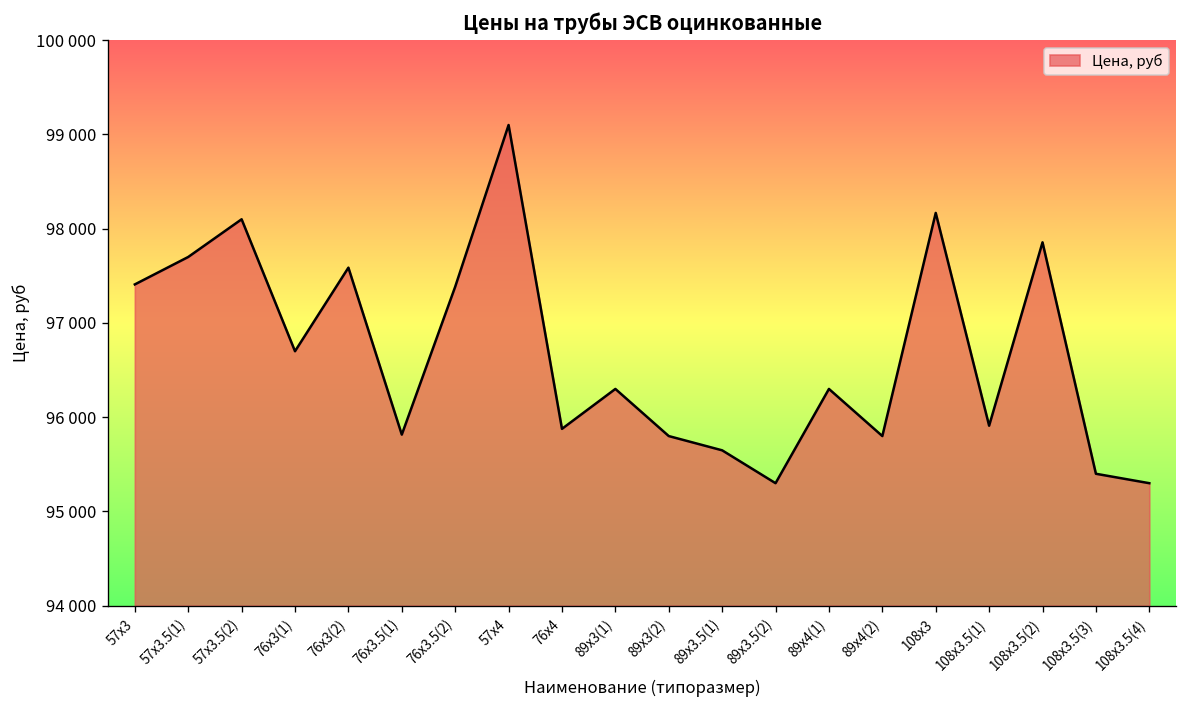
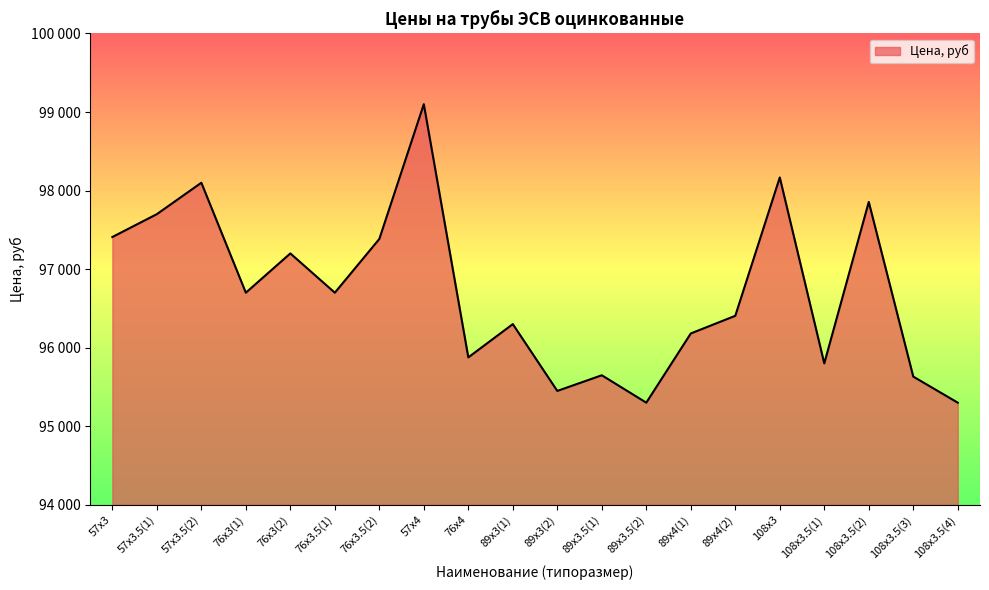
  {
    "57х3": 97400,
    "57х3.5(1)": 97700,
    "57х3.5(2)": 98100,
    "76х3(1)": 96700,
-   "76х3(2)": 97600,
-   "76х3.5(1)": 95800,
+   "76х3(2)": 97200,
+   "76х3.5(1)": 96700,
    "76х3.5(2)": 97400,
    "57х4": 99100,
    "76х4": 95900,
    "89х3(1)": 96300,
-   "89х3(2)": 95800,
+   "89х3(2)": 95400,
    "89х3.5(1)": 95600,
    "89х3.5(2)": 95300,
-   "89х4(1)": 96300,
-   "89х4(2)": 95800,
+   "89х4(1)": 96200,
+   "89х4(2)": 96400,
    "108х3": 98200,
-   "108х3.5(1)": 95900,
+   "108х3.5(1)": 95800,
    "108х3.5(2)": 97900,
-   "108х3.5(3)": 95400,
+   "108х3.5(3)": 95600,
    "108х3.5(4)": 95300
  }
